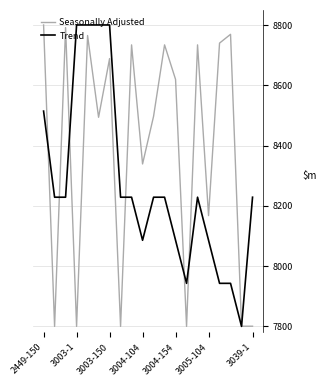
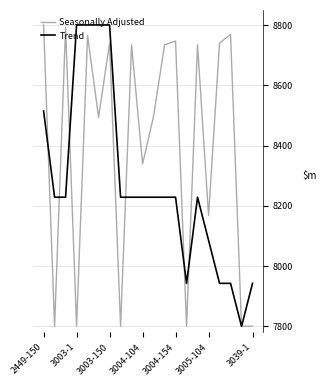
  {
    "Seasonally Adjusted": {
      "2449-150": 8800,
      "3003-1": 7800,
-     "3003-150": 8690,
+     "3003-150": 8740,
      "3004-104": 8340,
-     "3004-154": 8620,
+     "3004-154": 8750,
      "3005-104": 8170,
      "3039-1": 7800
    },
    "Trend": {
      "2449-150": 8510,
      "3003-1": 8800,
      "3003-150": 8800,
-     "3004-104": 8090,
-     "3004-154": 8090,
+     "3004-104": 8230,
+     "3004-154": 8230,
      "3005-104": 8090,
-     "3039-1": 8230
+     "3039-1": 7940
    }
  }
